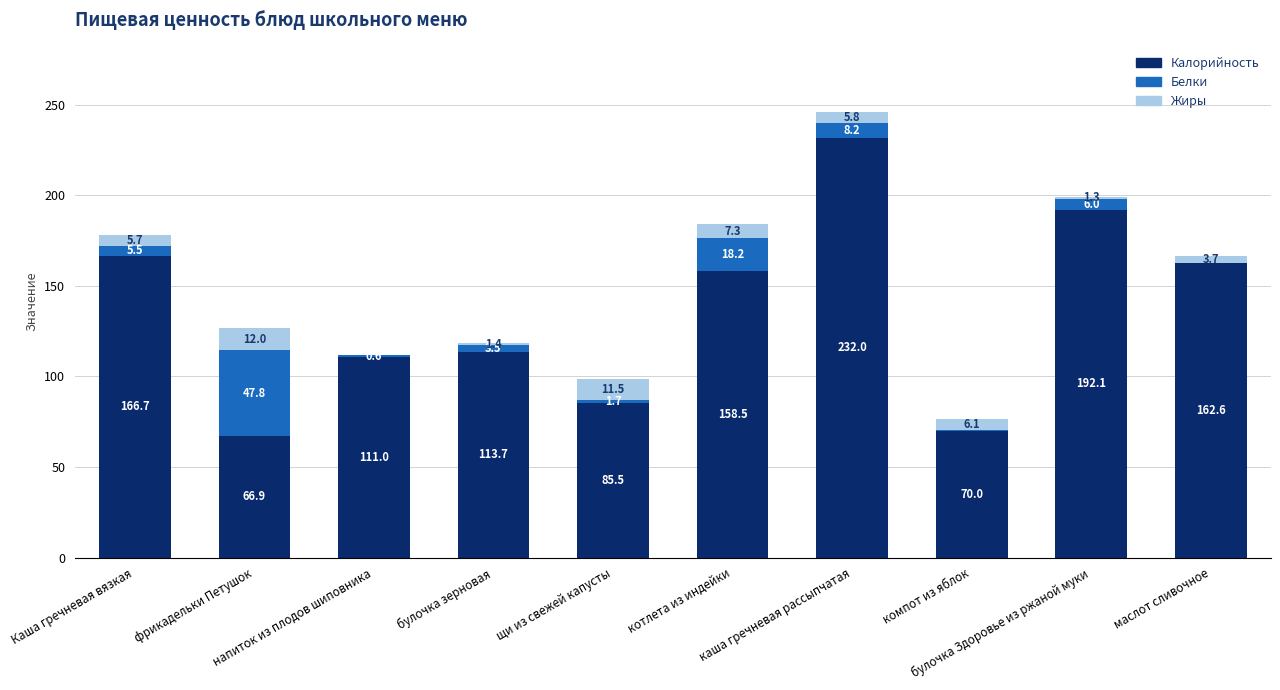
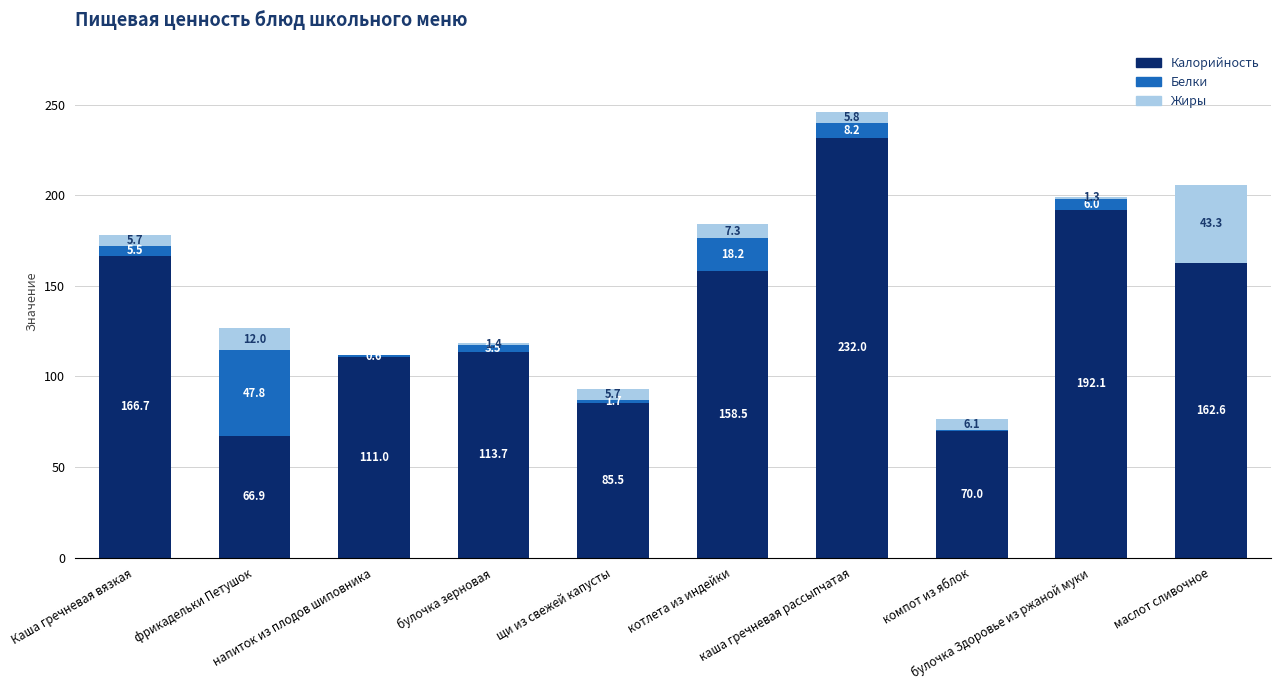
  {
    "Калорийность": {
      "Каша гречневая вязкая": 166.7,
      "фрикадельки Петушок": 66.9,
      "напиток из плодов шиповника": 111.0,
      "булочка зерновая": 113.7,
      "щи из свежей капусты": 85.5,
      "котлета из индейки": 158.5,
      "каша гречневая рассыпчатая": 232.0,
      "компот из яблок": 70.0,
      "булочка Здоровье из ржаной муки": 192.1,
      "маслот сливочное": 162.6
    },
    "Белки": {
      "фрикадельки Петушок": 47.8,
      "напиток из плодов шиповника": 0.6,
      "щи из свежей капусты": 1.7,
      "котлета из индейки": 18.2,
      "каша гречневая рассыпчатая": 8.2
    },
    "Жиры": {
      "фрикадельки Петушок": 12.0,
-     "щи из свежей капусты": 11.5,
+     "щи из свежей капусты": 5.7,
      "котлета из индейки": 7.3,
      "каша гречневая рассыпчатая": 5.8,
      "компот из яблок": 6.1,
-     "маслот сливочное": 3.7
+     "маслот сливочное": 43.3
    }
  }
